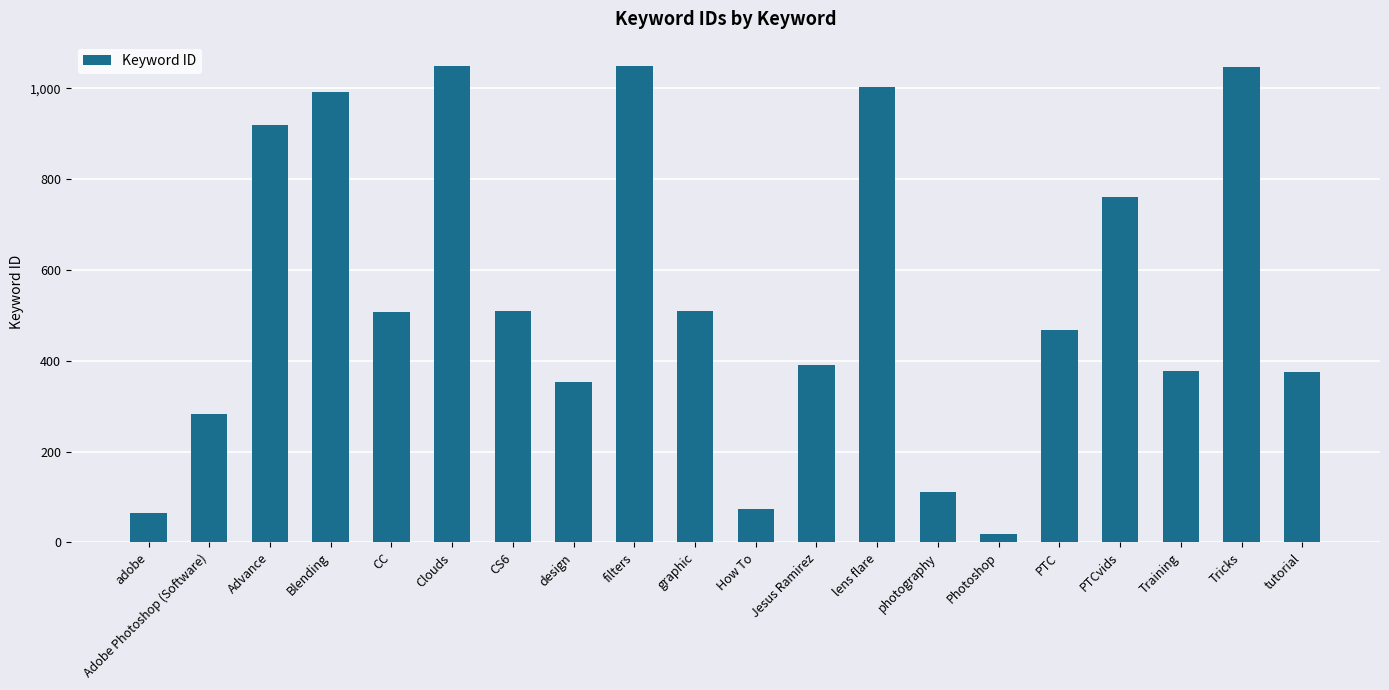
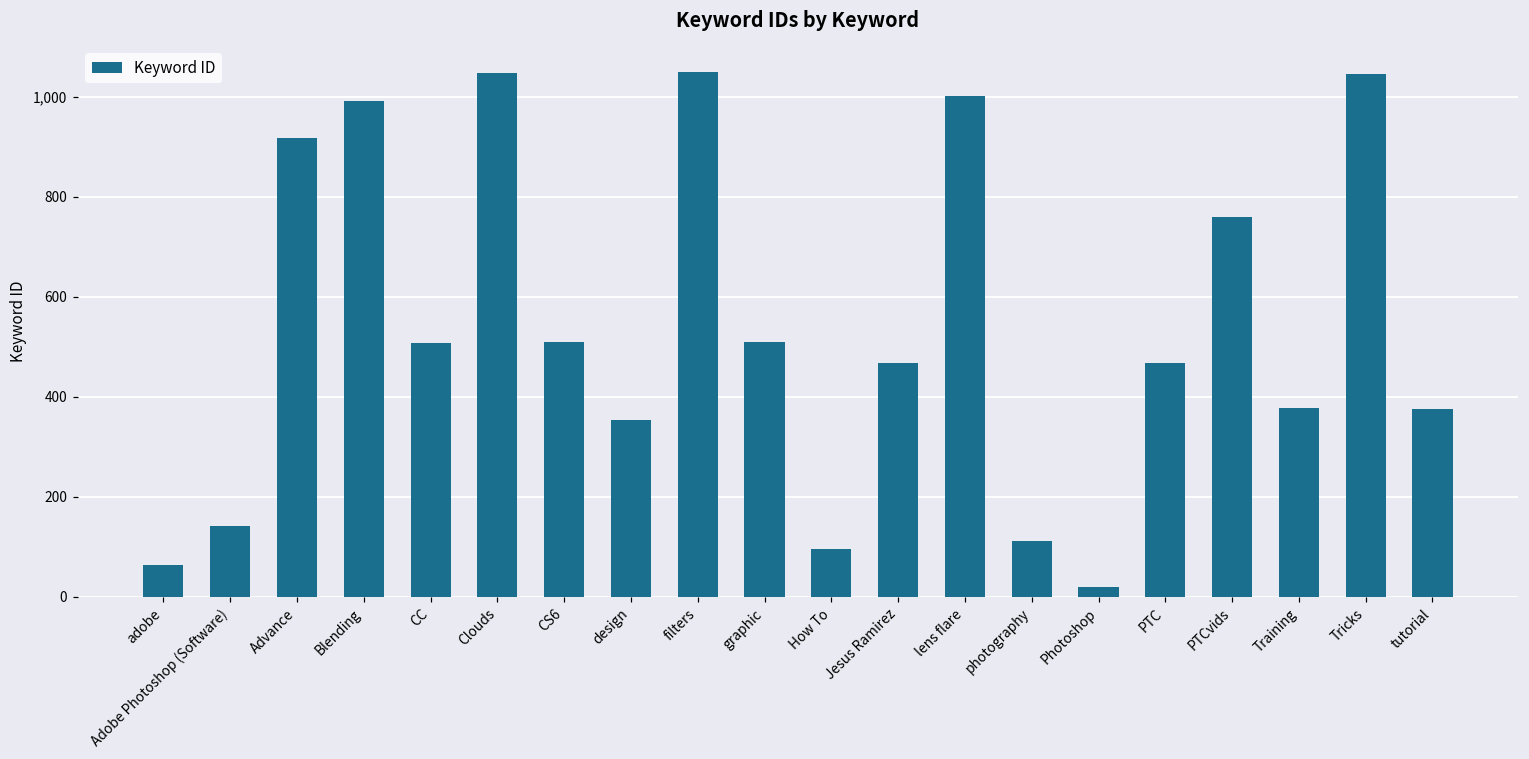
  {
    "adobe": "60",
-   "Adobe Photoshop (Software)": "280",
+   "Adobe Photoshop (Software)": "140",
    "Advance": "920",
    "Blending": "990",
    "CC": "510",
    "Clouds": "1,050",
    "CS6": "510",
    "design": "350",
    "filters": "1,050",
    "graphic": "510",
-   "How To": "70",
-   "Jesus Ramirez": "390",
+   "How To": "100",
+   "Jesus Ramirez": "470",
    "lens flare": "1,000",
    "photography": "110",
    "Photoshop": "20",
    "PTC": "470",
    "PTCvids": "760",
    "Training": "380",
    "Tricks": "1,050",
    "tutorial": "380"
  }
